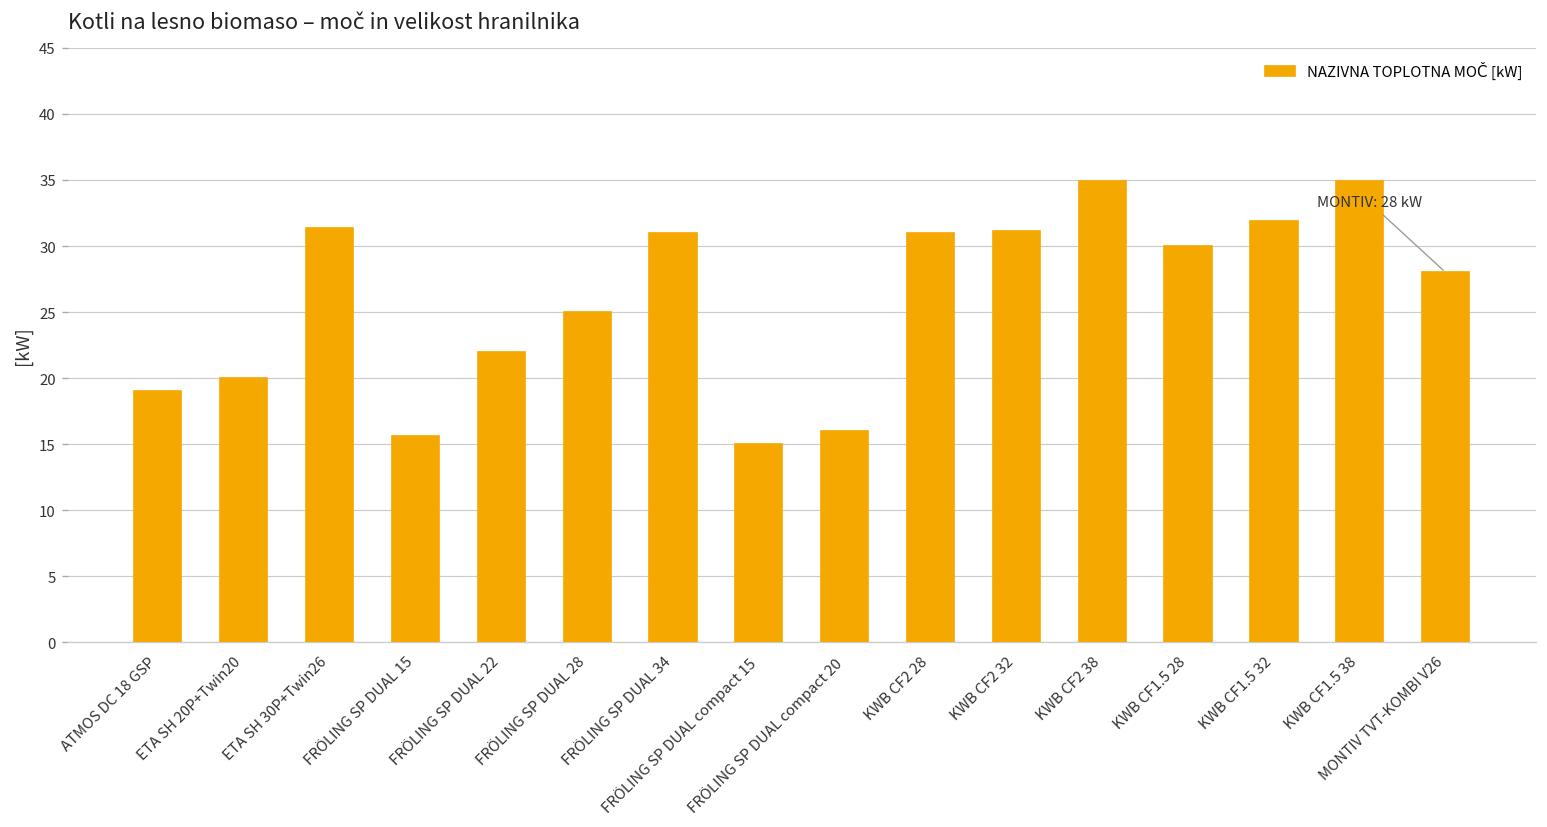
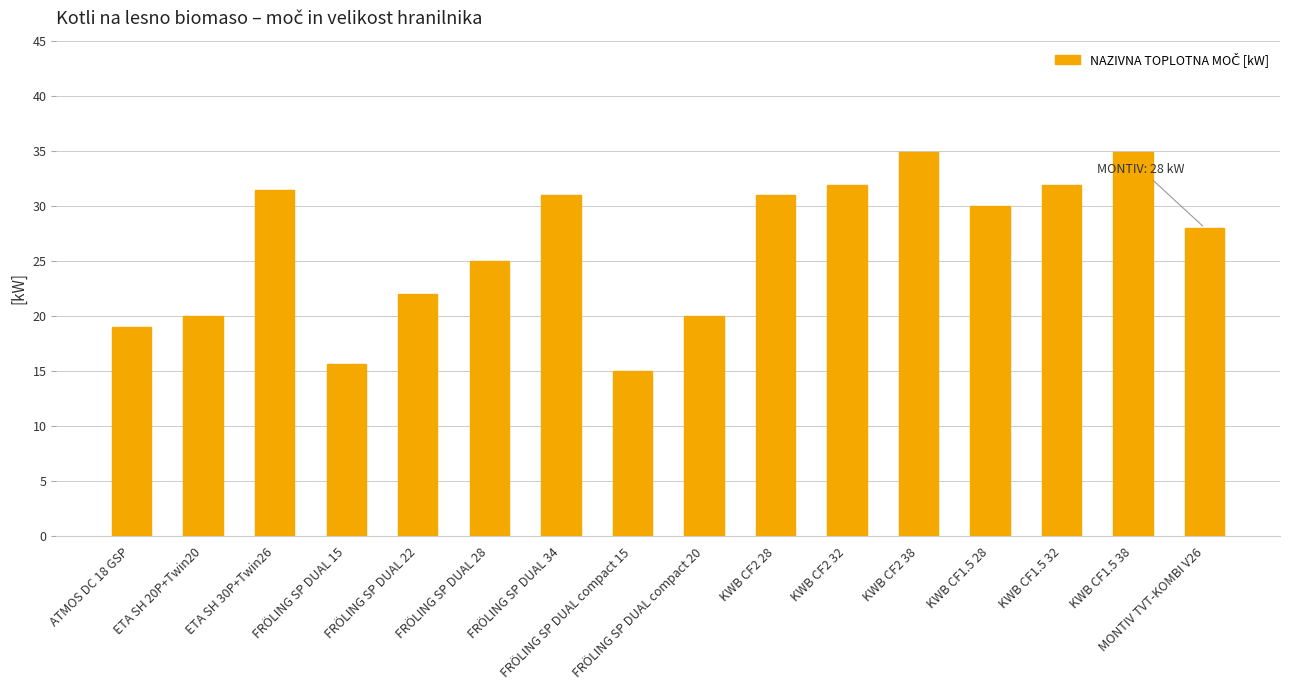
  {
    "ATMOS DC 18 GSP": 19.0,
    "ETA SH 20P+Twin20": 20.0,
    "ETA SH 30P+Twin26": 31.4,
    "FRÖLING SP DUAL 15": 15.6,
    "FRÖLING SP DUAL 22": 22.0,
    "FRÖLING SP DUAL 28": 25.0,
    "FRÖLING SP DUAL 34": 31.0,
    "FRÖLING SP DUAL compact 15": 15.0,
-   "FRÖLING SP DUAL compact 20": 16,
+   "FRÖLING SP DUAL compact 20": 20,
    "KWB CF2 28": 31.0,
-   "KWB CF2 32": 31.1,
+   "KWB CF2 32": 31.9,
    "KWB CF2 38": 34.9,
    "KWB CF1.5 28": 30.0,
    "KWB CF1.5 32": 31.9
  }
